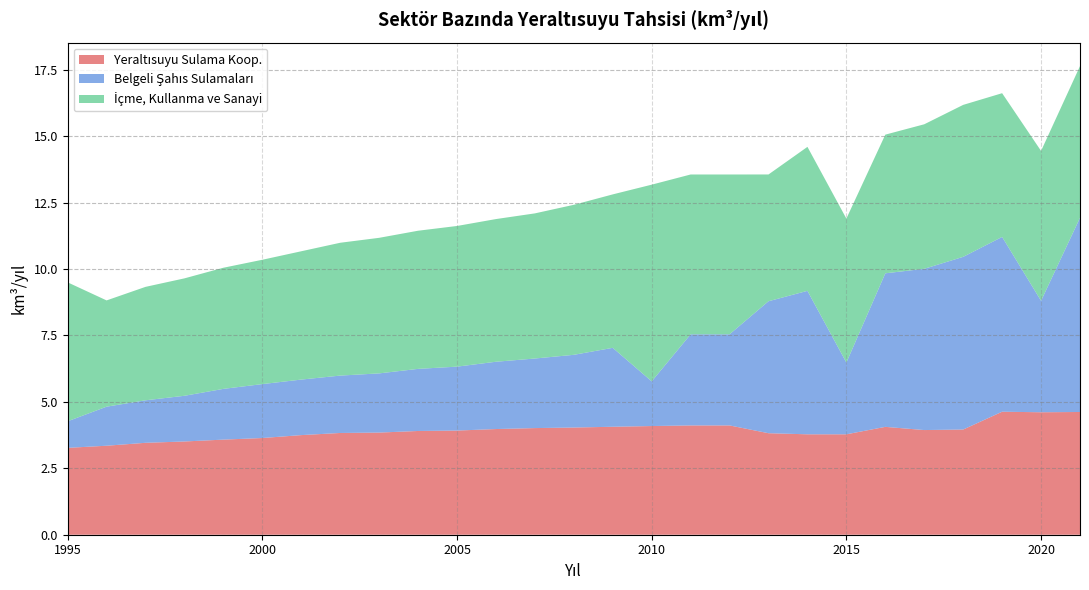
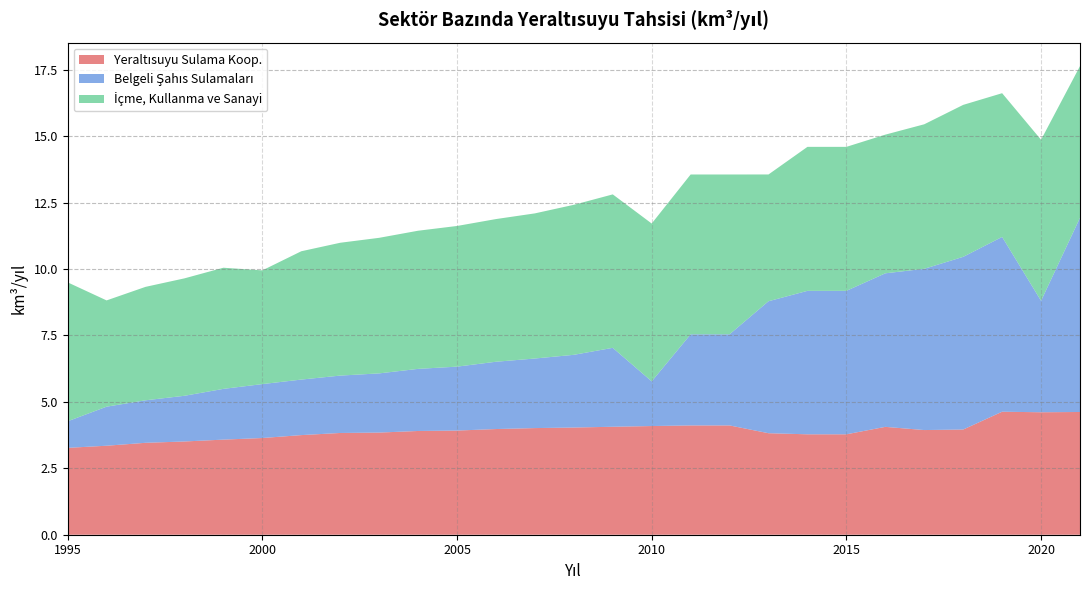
  {
    "Yeraltısuyu Sulama Koop.": {
      "1995": 3.3,
      "2000": 3.6,
      "2005": 3.9,
      "2010": 4.1,
      "2015": 3.8,
      "2020": 4.6
    },
    "Belgeli Şahıs Sulamaları": {
      "1995": 1.0,
      "2000": 2.0,
      "2005": 2.4,
      "2010": 1.7,
-     "2015": 2.7,
+     "2015": 5.4,
      "2020": 4.2
    },
    "İçme, Kullanma ve Sanayi": {
      "1995": 5.2,
-     "2000": 4.7,
+     "2000": 4.3,
      "2005": 5.3,
-     "2010": 7.4,
+     "2010": 5.9,
      "2015": 5.4,
-     "2020": 5.6
+     "2020": 6.1
    }
  }
